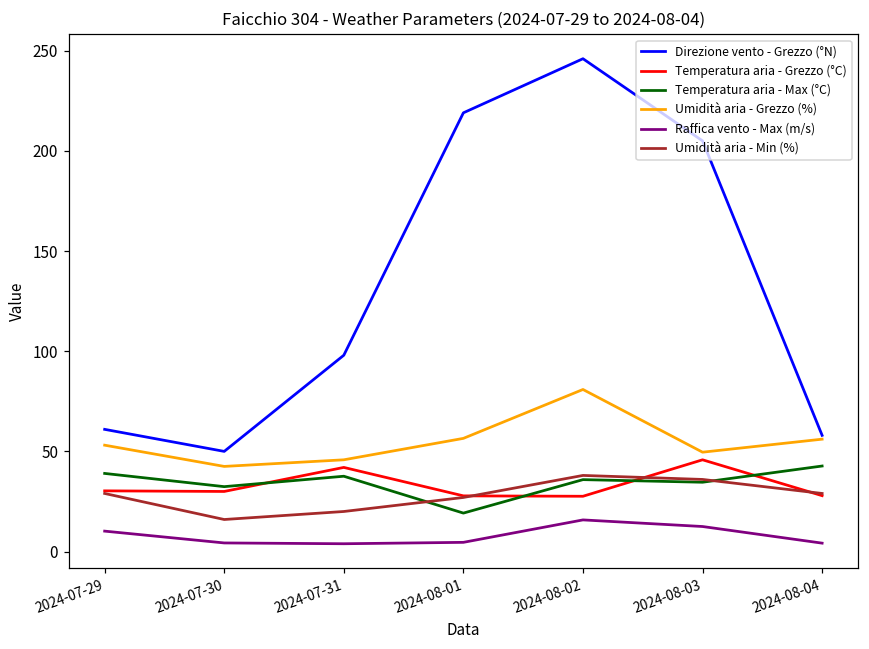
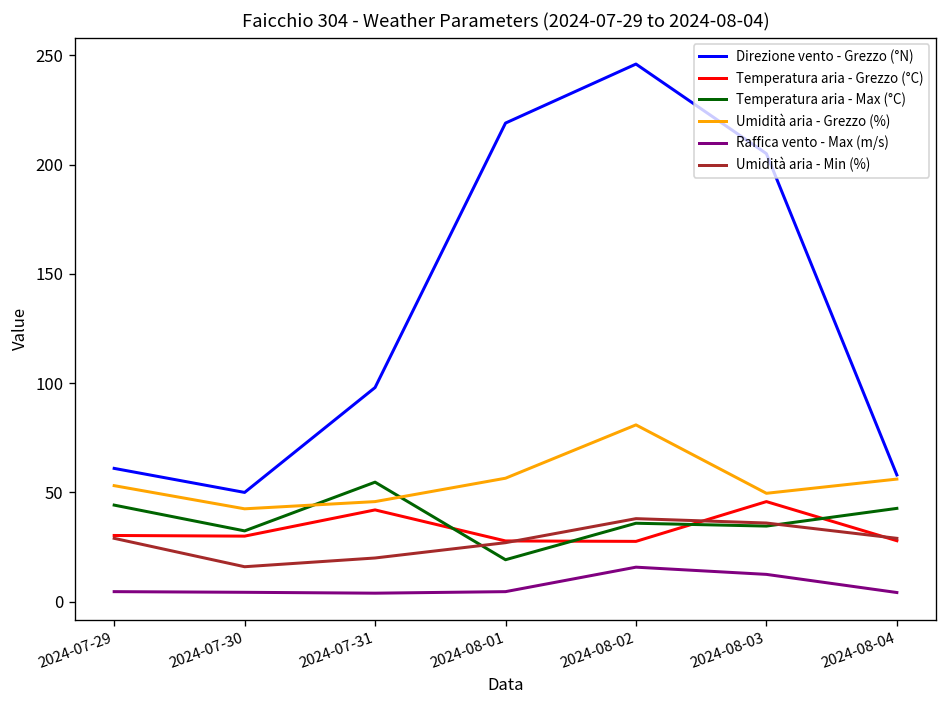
  {
    "Direzione vento - Grezzo (°N)": {
      "2024-07-29": 61,
      "2024-07-30": 50,
      "2024-07-31": 98,
      "2024-08-01": 219,
      "2024-08-02": 246,
      "2024-08-04": 58
    },
    "Temperatura aria - Grezzo (°C)": {
      "2024-07-30": 30,
      "2024-07-31": 42,
      "2024-08-02": 28,
      "2024-08-03": 46
    },
    "Temperatura aria - Max (°C)": {
-     "2024-07-29": 39,
+     "2024-07-29": 44,
      "2024-07-30": 32,
-     "2024-07-31": 38,
+     "2024-07-31": 55,
      "2024-08-01": 19,
      "2024-08-02": 36,
      "2024-08-04": 43
    },
    "Umidità aria - Grezzo (%)": {
      "2024-07-29": 53,
      "2024-07-30": 43,
      "2024-07-31": 46,
      "2024-08-01": 57,
      "2024-08-02": 81,
      "2024-08-03": 50,
      "2024-08-04": 56
    },
    "Raffica vento - Max (m/s)": {
-     "2024-07-29": 10,
+     "2024-07-29": 5,
      "2024-07-30": 4,
      "2024-07-31": 4,
      "2024-08-01": 5,
      "2024-08-02": 16,
      "2024-08-03": 13,
      "2024-08-04": 4
    },
    "Umidità aria - Min (%)": {
      "2024-07-30": 16,
      "2024-07-31": 20,
      "2024-08-02": 38
    }
  }
